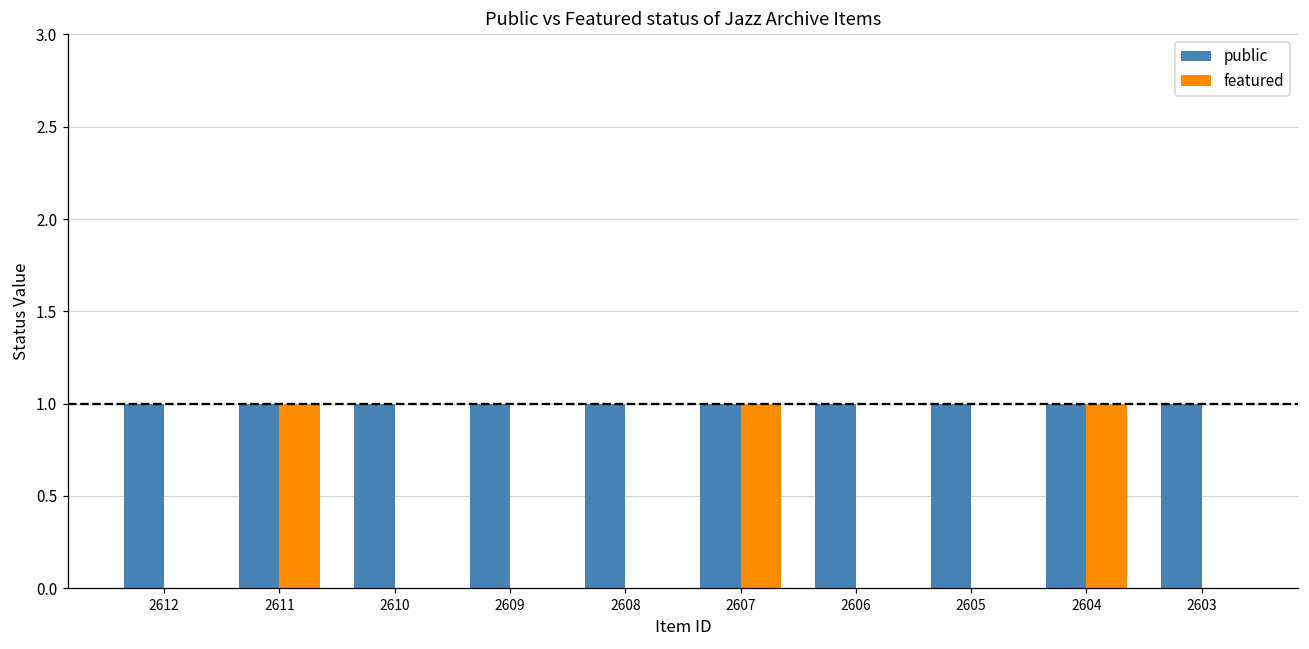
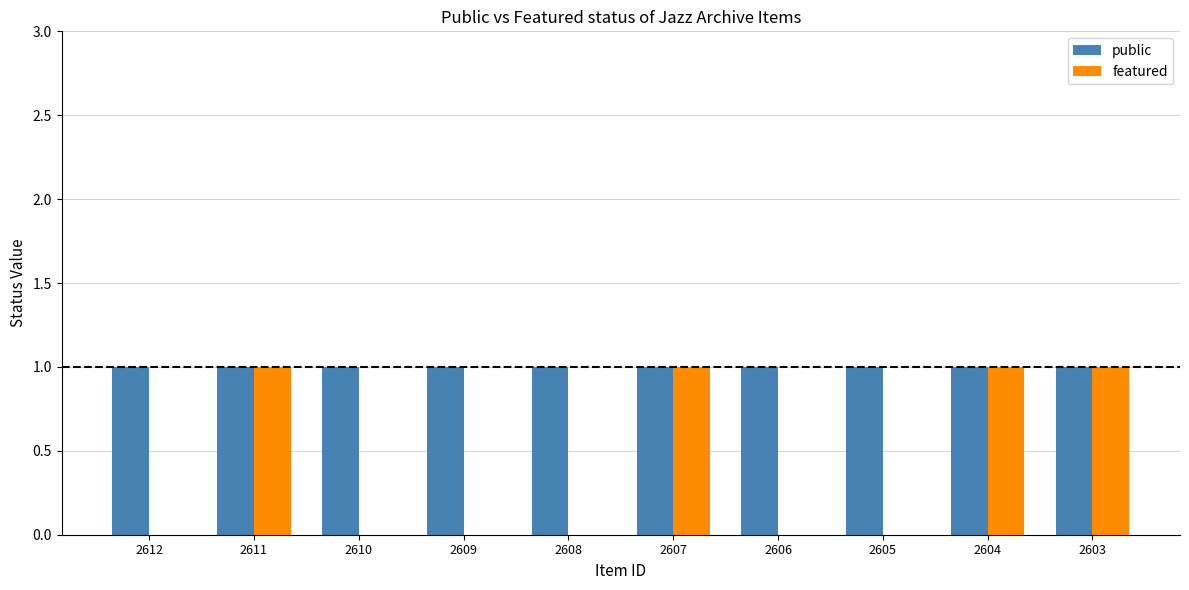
  {
    "public": {
      "2612": 1,
      "2611": 1,
      "2610": 1,
      "2609": 1,
      "2608": 1,
      "2607": 1,
      "2606": 1,
      "2605": 1,
      "2604": 1,
      "2603": 1
    },
    "featured": {
      "2612": 0,
      "2611": 1,
      "2610": 0,
      "2609": 0,
      "2608": 0,
      "2607": 1,
      "2606": 0,
      "2605": 0,
      "2604": 1,
-     "2603": 0
+     "2603": 1
    }
  }
